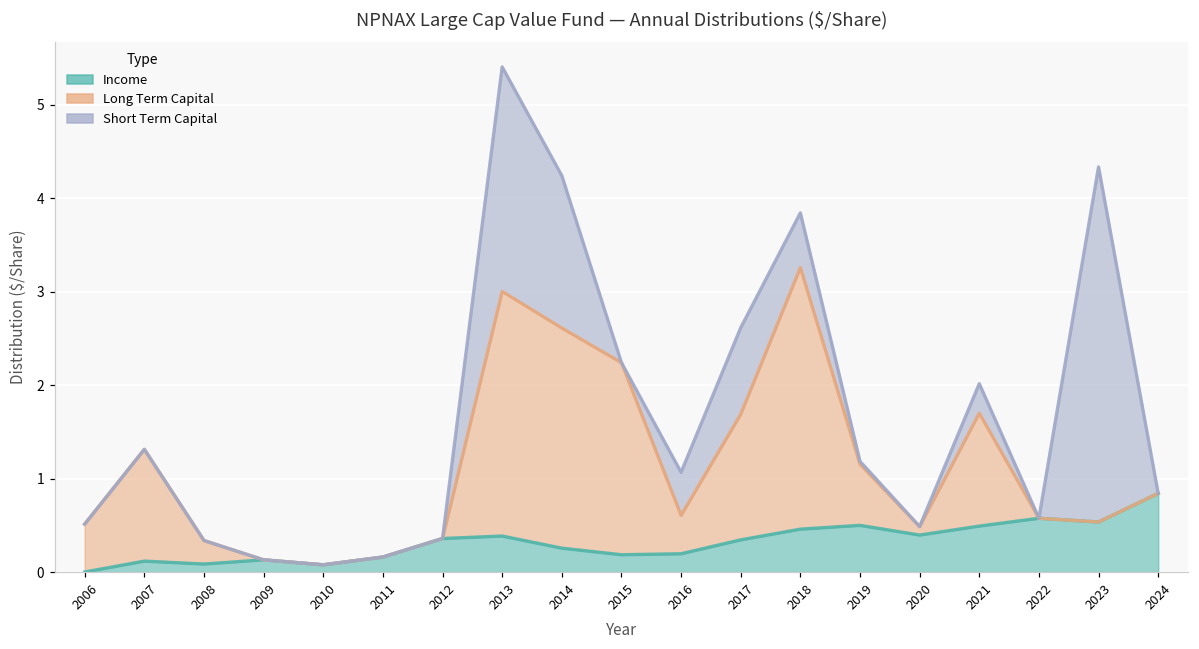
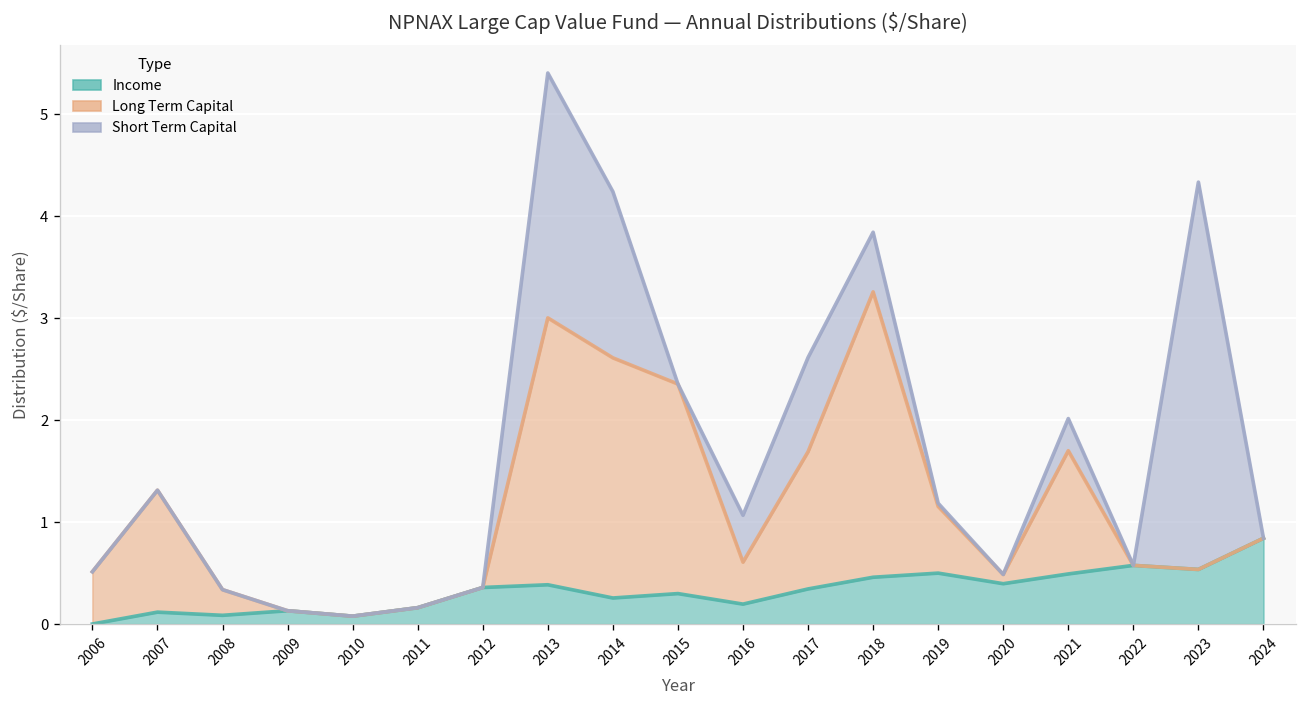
  {
    "Income": {
      "2006": 0.0,
      "2007": 0.1,
      "2008": 0.1,
      "2013": 0.4,
      "2014": 0.3,
-     "2015": 0.2,
+     "2015": 0.3,
      "2016": 0.2,
      "2017": 0.3,
      "2018": 0.5,
      "2019": 0.5,
      "2020": 0.4,
      "2021": 0.5
    },
    "Long Term Capital": {
      "2013": 2.6,
      "2014": 2.4,
      "2016": 0.4,
      "2017": 1.3,
      "2018": 2.8,
      "2019": 0.7,
      "2021": 1.2
    },
    "Short Term Capital": {
      "2013": 2.4,
      "2014": 1.6,
      "2016": 0.5,
      "2017": 0.9,
      "2018": 0.6,
      "2019": 0.0,
      "2021": 0.3,
      "2023": 3.8
    }
  }
